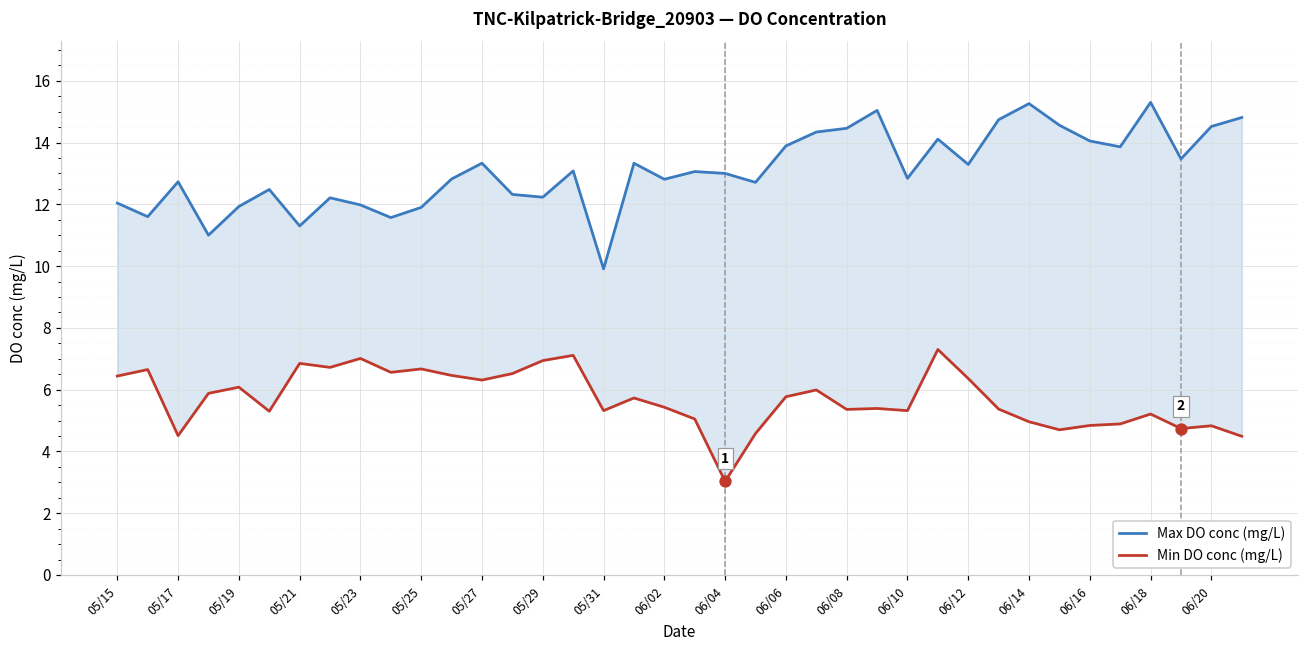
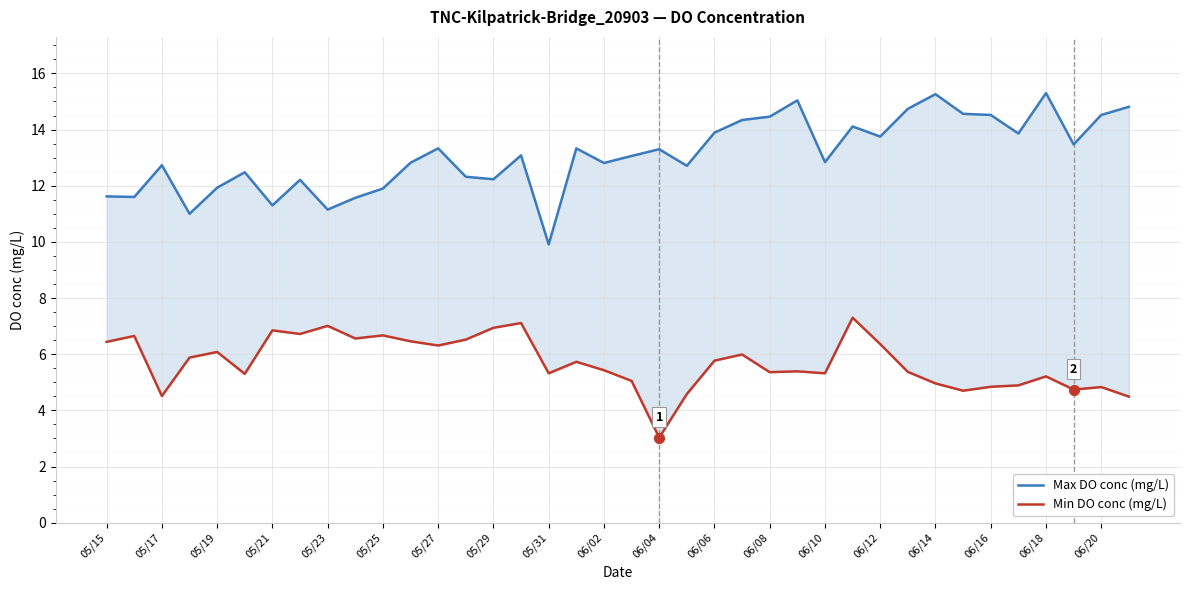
  {
    "Max DO conc (mg/L)": {
-     "05/15": 12.0,
+     "05/15": 11.6,
      "05/17": 12.7,
      "05/19": 11.9,
      "05/21": 11.3,
-     "05/23": 12.0,
+     "05/23": 11.2,
      "05/25": 11.9,
      "05/27": 13.3,
      "05/29": 12.2,
      "05/31": 9.9,
      "06/02": 12.8,
-     "06/04": 13.0,
+     "06/04": 13.3,
      "06/06": 13.9,
      "06/08": 14.5,
      "06/10": 12.8,
-     "06/12": 13.3,
+     "06/12": 13.8,
      "06/14": 15.3,
-     "06/16": 14.1,
+     "06/16": 14.5,
      "06/18": 15.3,
      "06/20": 14.5
    }
  }
